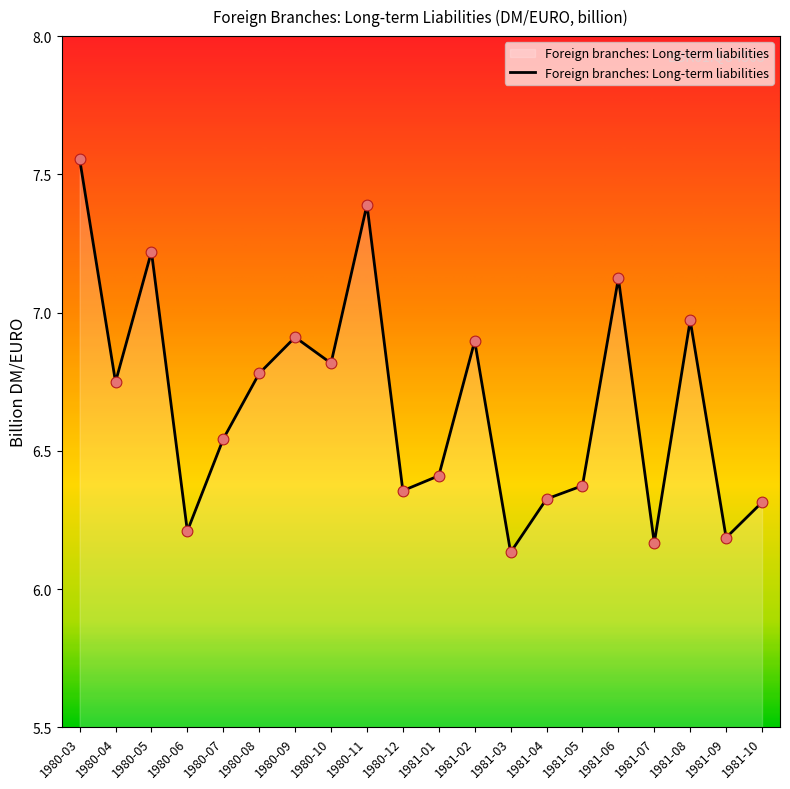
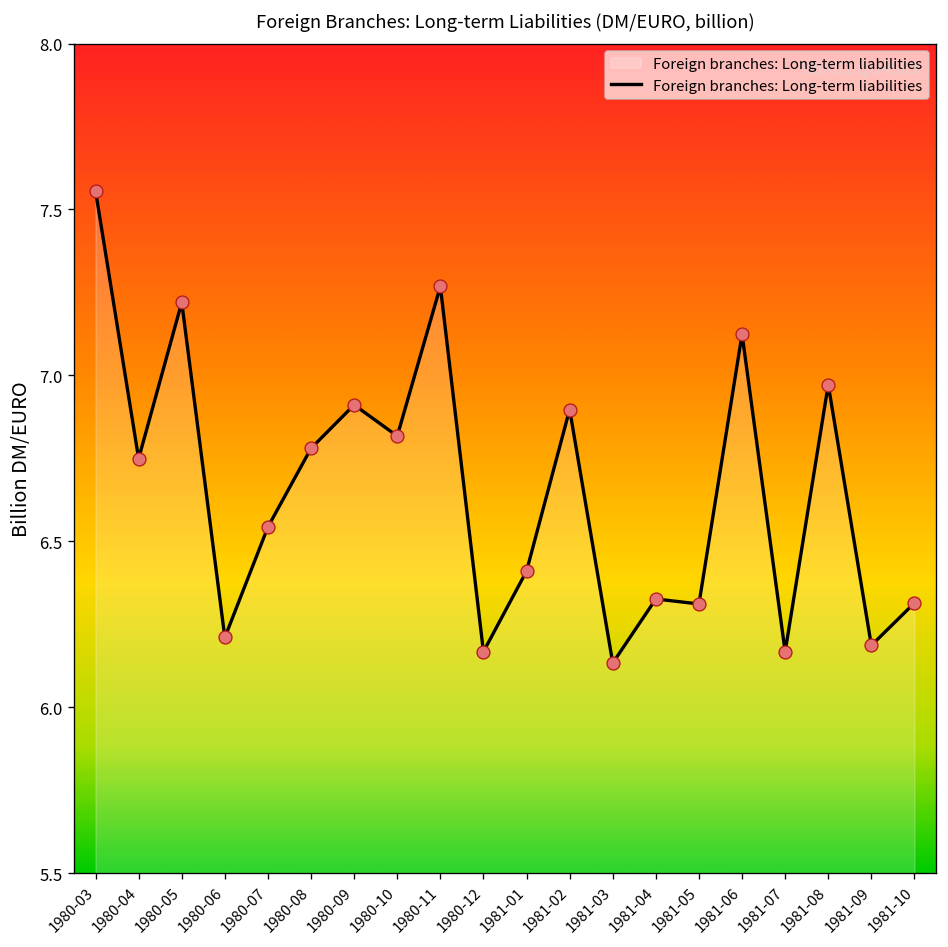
  {
    "1980-03": 7.56,
    "1980-04": 6.75,
    "1980-05": 7.22,
    "1980-06": 6.21,
    "1980-07": 6.54,
    "1980-08": 6.78,
    "1980-09": 6.91,
    "1980-10": 6.82,
-   "1980-11": 7.39,
-   "1980-12": 6.36,
+   "1980-11": 7.27,
+   "1980-12": 6.17,
    "1981-01": 6.41,
    "1981-02": 6.90,
    "1981-03": 6.13,
    "1981-04": 6.33,
-   "1981-05": 6.37,
+   "1981-05": 6.31,
    "1981-06": 7.12,
    "1981-07": 6.17,
    "1981-08": 6.97,
    "1981-09": 6.19,
    "1981-10": 6.31
  }
